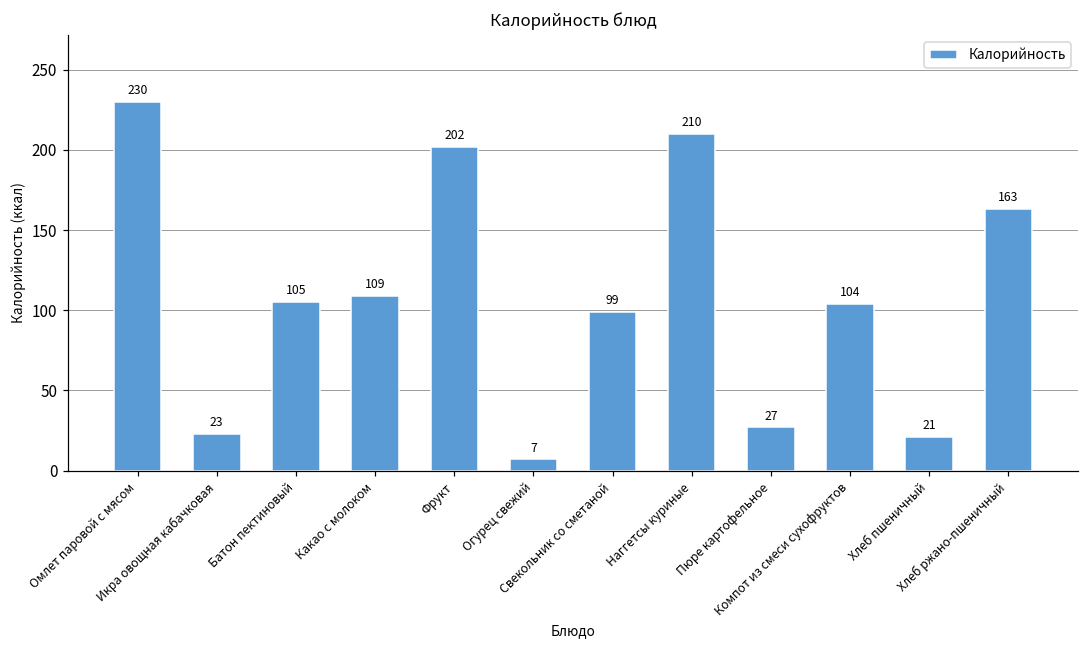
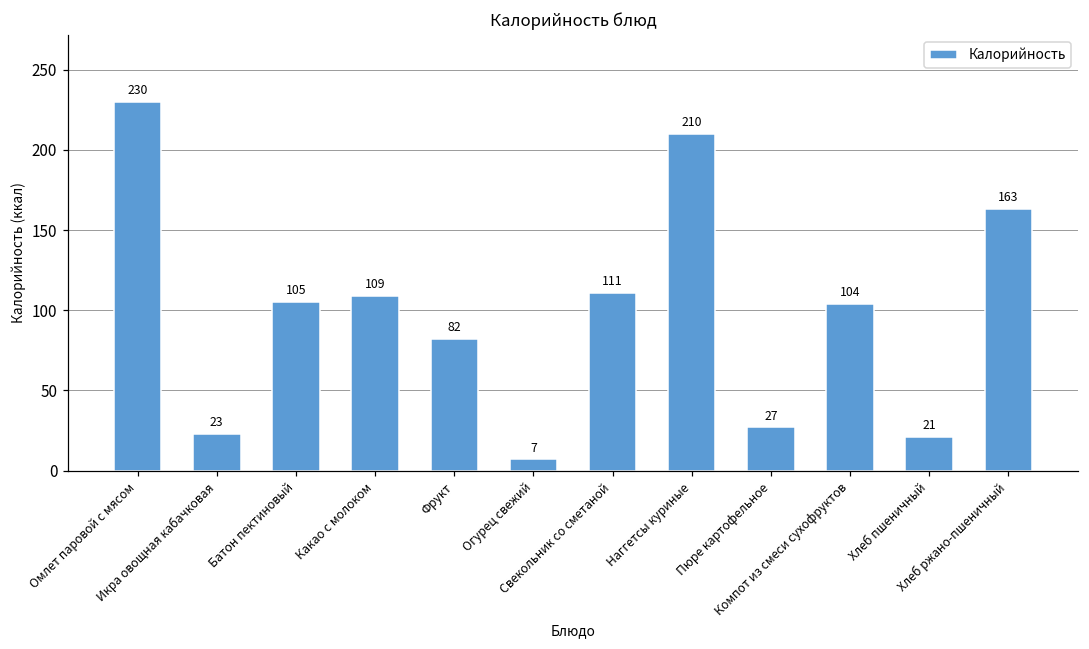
  {
    "Омлет паровой с мясом": 230,
    "Икра овощная кабачковая": 23,
    "Батон пектиновый": 105,
    "Какао с молоком": 109,
-   "Фрукт": 202,
+   "Фрукт": 82,
    "Огурец свежий": 7,
-   "Свекольник со сметаной": 99,
+   "Свекольник со сметаной": 111,
    "Наггетсы куриные": 210,
    "Пюре картофельное": 27,
    "Компот из смеси сухофруктов": 104,
    "Хлеб пшеничный": 21,
    "Хлеб ржано-пшеничный": 163
  }
